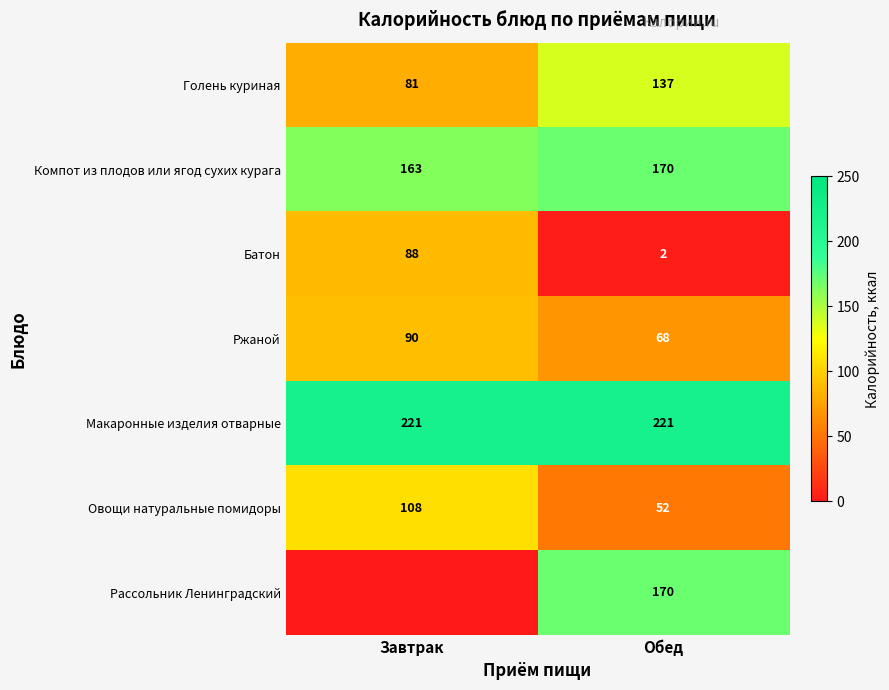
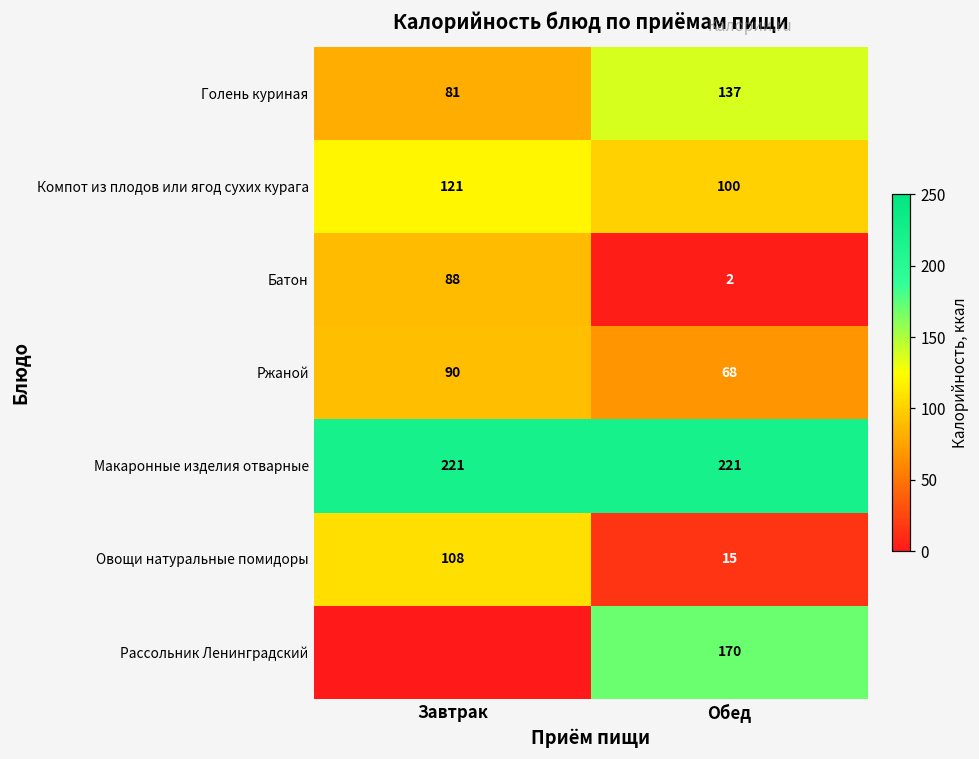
  {
    "Голень куриная": {
      "Завтрак": 81,
      "Обед": 137
    },
    "Компот из плодов или ягод сухих курага": {
-     "Завтрак": 163,
-     "Обед": 170
+     "Завтрак": 121,
+     "Обед": 100
    },
    "Батон": {
      "Завтрак": 88,
      "Обед": 2
    },
    "Ржаной": {
      "Завтрак": 90,
      "Обед": 68
    },
    "Макаронные изделия отварные": {
      "Завтрак": 221,
      "Обед": 221
    },
    "Овощи натуральные помидоры": {
      "Завтрак": 108,
-     "Обед": 52
+     "Обед": 15
    },
    "Рассольник Ленинградский": {
      "Обед": 170
    }
  }
